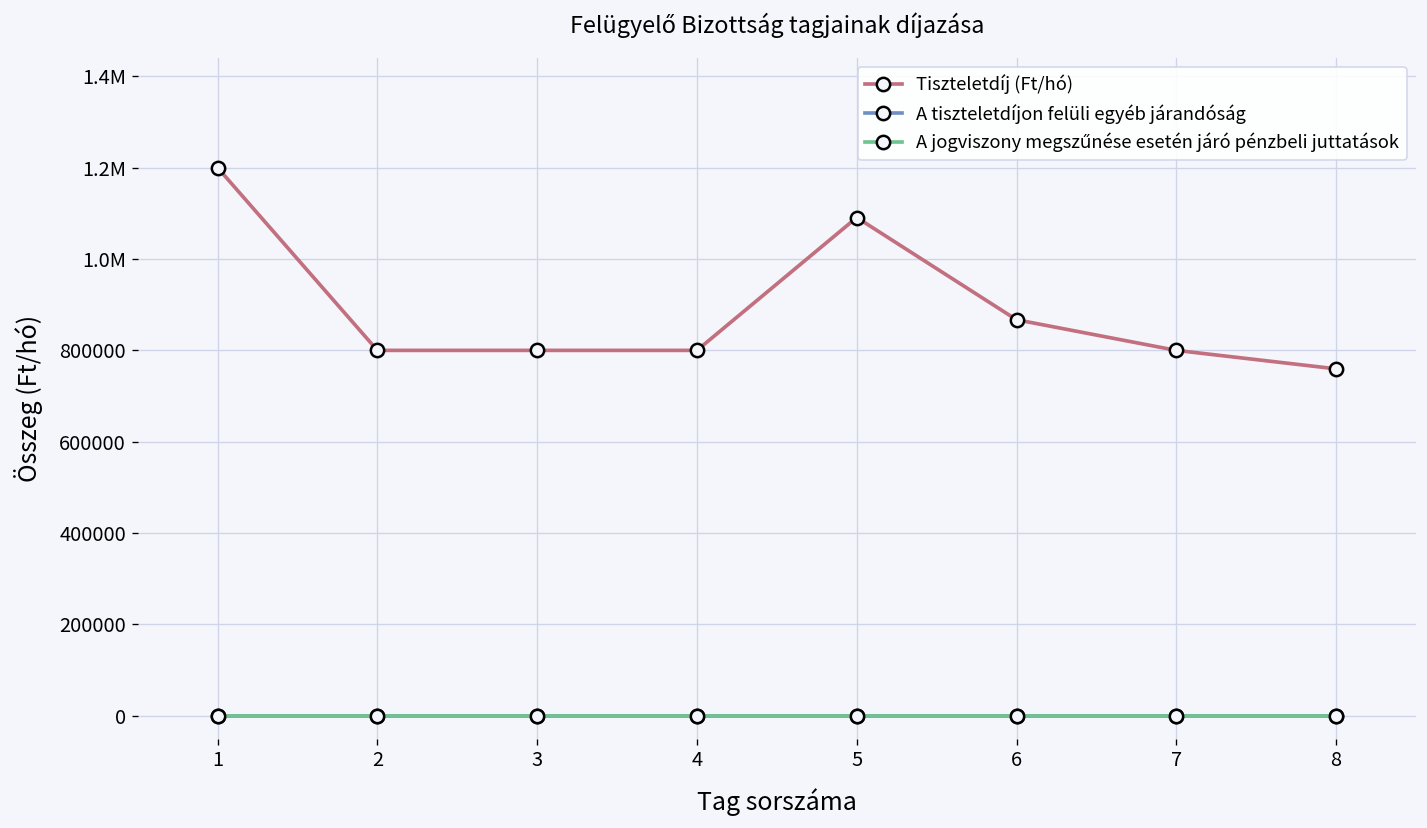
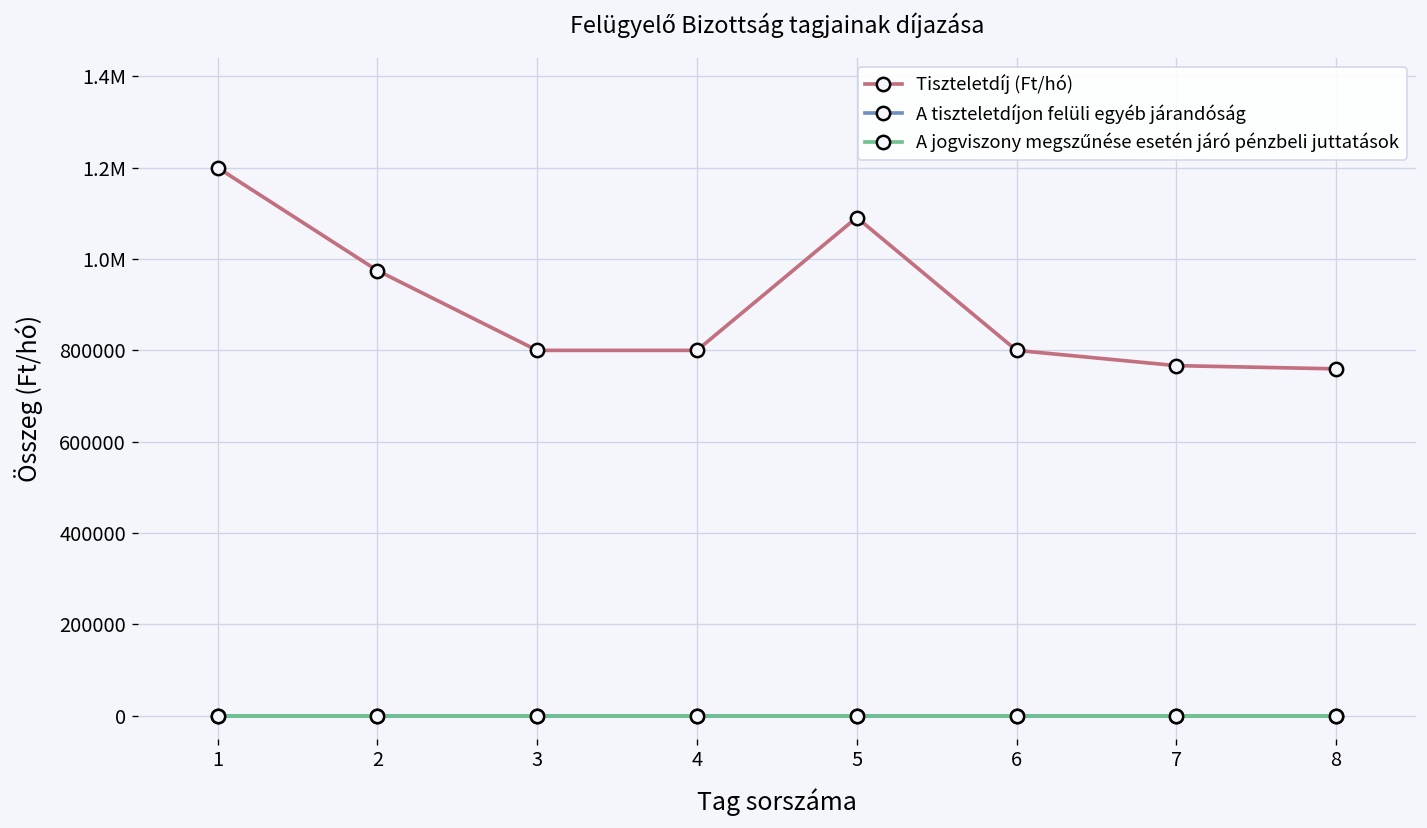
  {
    "Tiszteletdíj (Ft/hó)": {
      "1": 1200000,
-     "2": 800000,
+     "2": 970000,
      "3": 800000,
      "4": 800000,
      "5": 1090000,
-     "6": 870000,
-     "7": 800000,
+     "6": 800000,
+     "7": 770000,
      "8": 760000
    },
    "A jogviszony megszűnése esetén járó pénzbeli juttatások": {
      "1": 0,
      "2": 0,
      "3": 0,
      "4": 0,
      "5": 0,
      "6": 0,
      "7": 0,
      "8": 0
    }
  }
